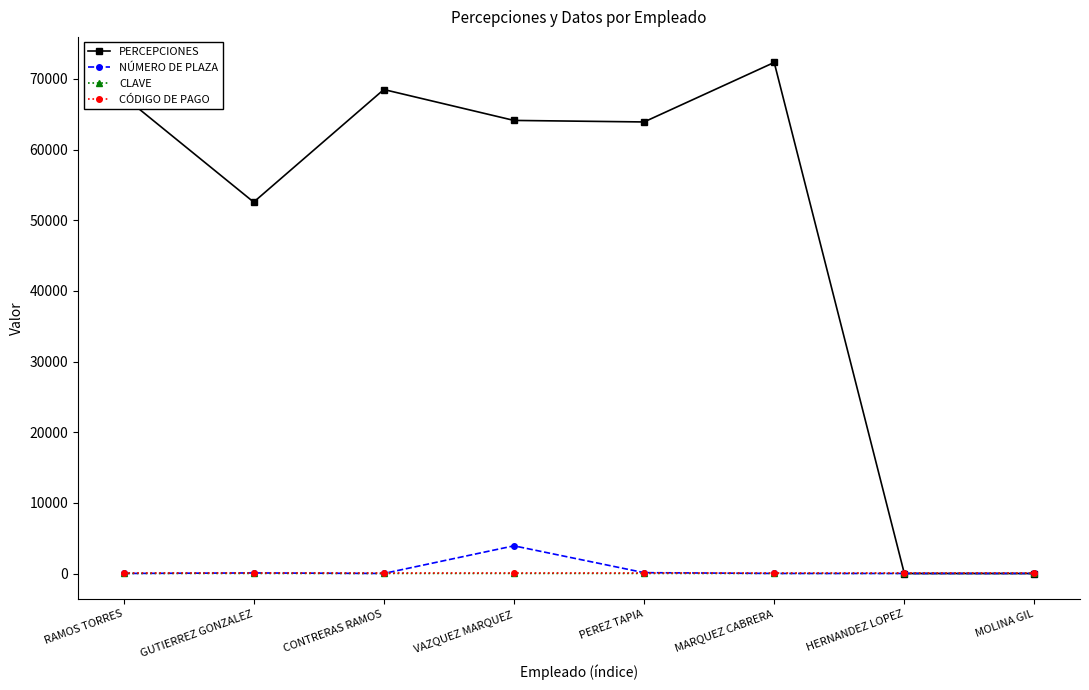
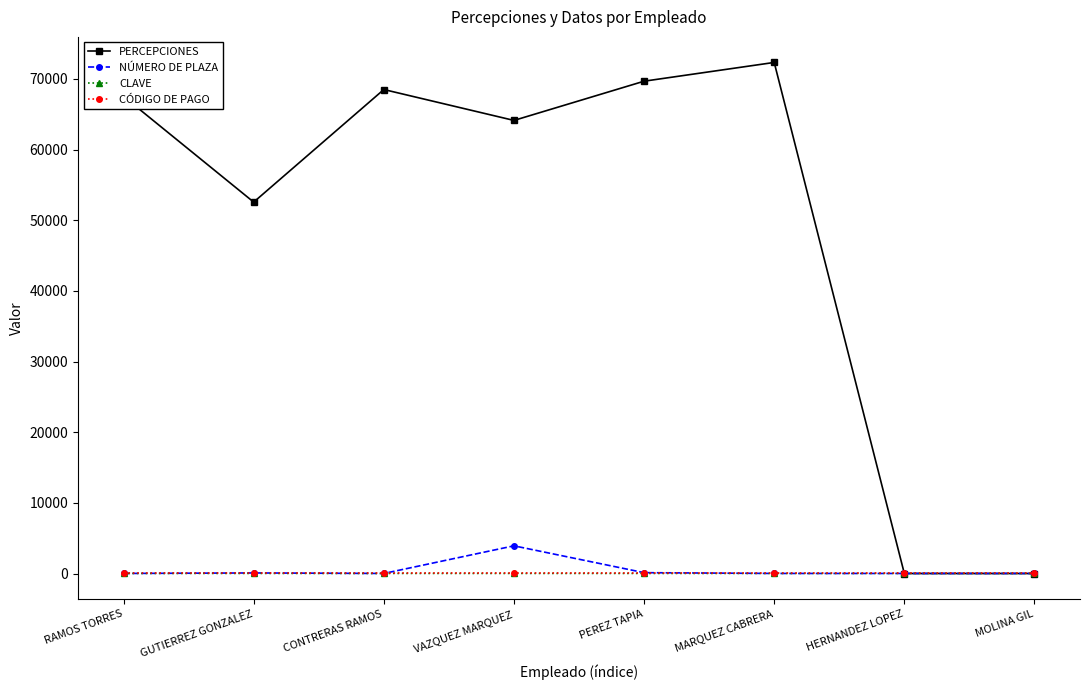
  {
    "PERCEPCIONES": {
      "GUTIERREZ GONZALEZ": 53000,
      "CONTRERAS RAMOS": 68000,
      "VAZQUEZ MARQUEZ": 64000,
-     "PEREZ TAPIA": 64000,
+     "PEREZ TAPIA": 70000,
      "MARQUEZ CABRERA": 72000
    },
    "NÚMERO DE PLAZA": {
      "VAZQUEZ MARQUEZ": 4000
    },
    "CÓDIGO DE PAGO": {
      "VAZQUEZ MARQUEZ": 0
    }
  }
